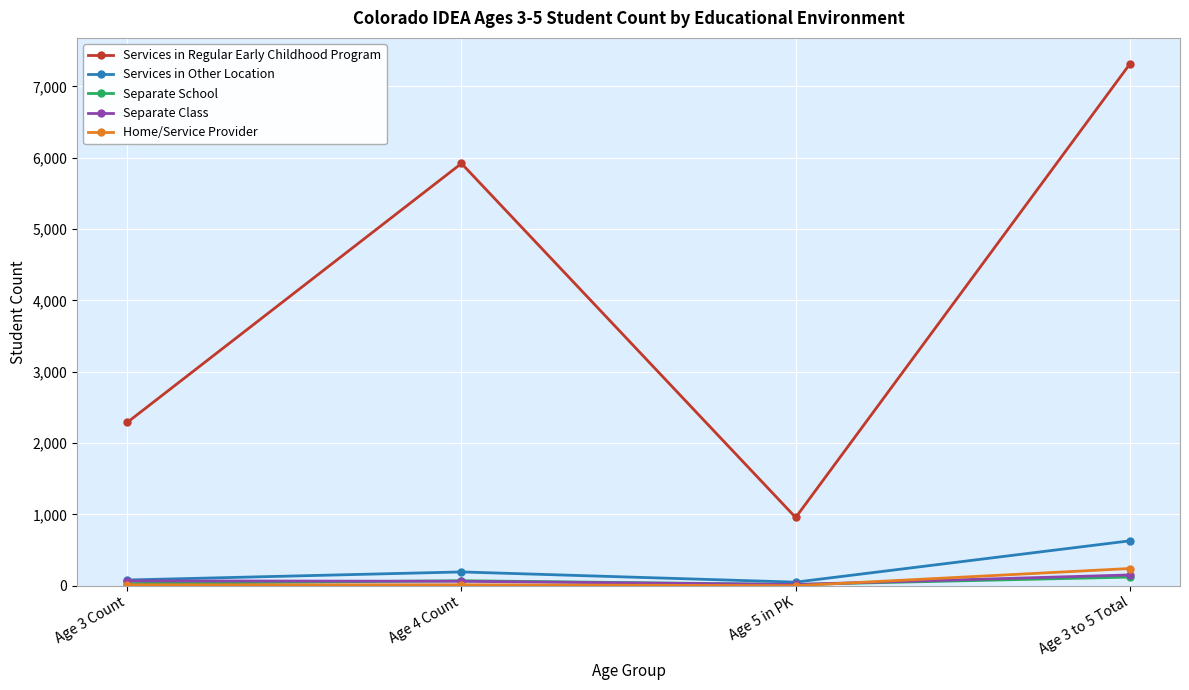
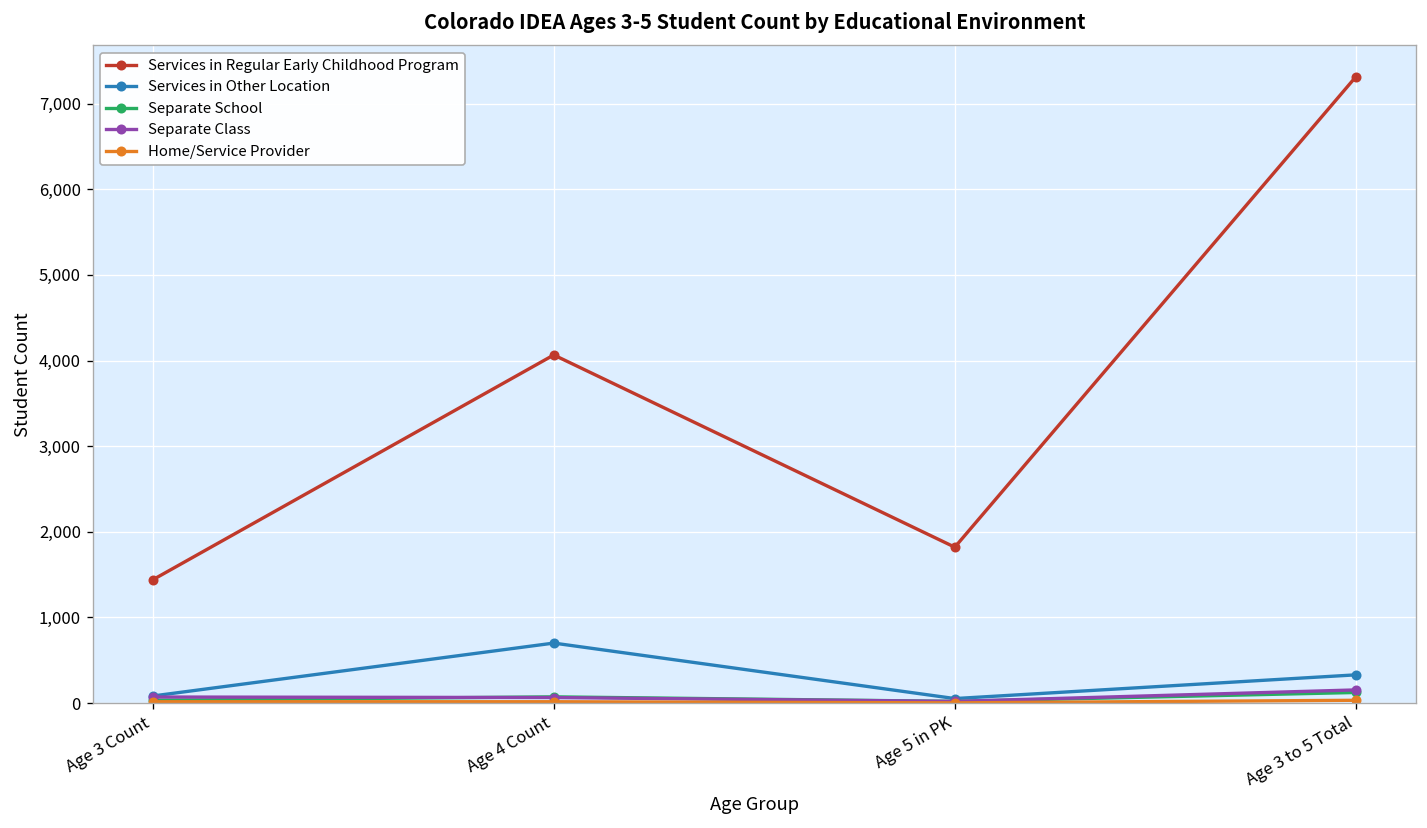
  {
    "Services in Regular Early Childhood Program": {
-     "Age 3 Count": "2,300",
-     "Age 4 Count": "5,900",
-     "Age 5 in PK": "1,000",
+     "Age 3 Count": "1,400",
+     "Age 4 Count": "4,100",
+     "Age 5 in PK": "1,800",
      "Age 3 to 5 Total": "7,300"
    },
    "Services in Other Location": {
-     "Age 4 Count": "200",
-     "Age 3 to 5 Total": "600"
+     "Age 4 Count": "700",
+     "Age 3 to 5 Total": "300"
    },
    "Home/Service Provider": {
      "Age 4 Count": "0",
-     "Age 3 to 5 Total": "200"
+     "Age 3 to 5 Total": "0"
    }
  }
